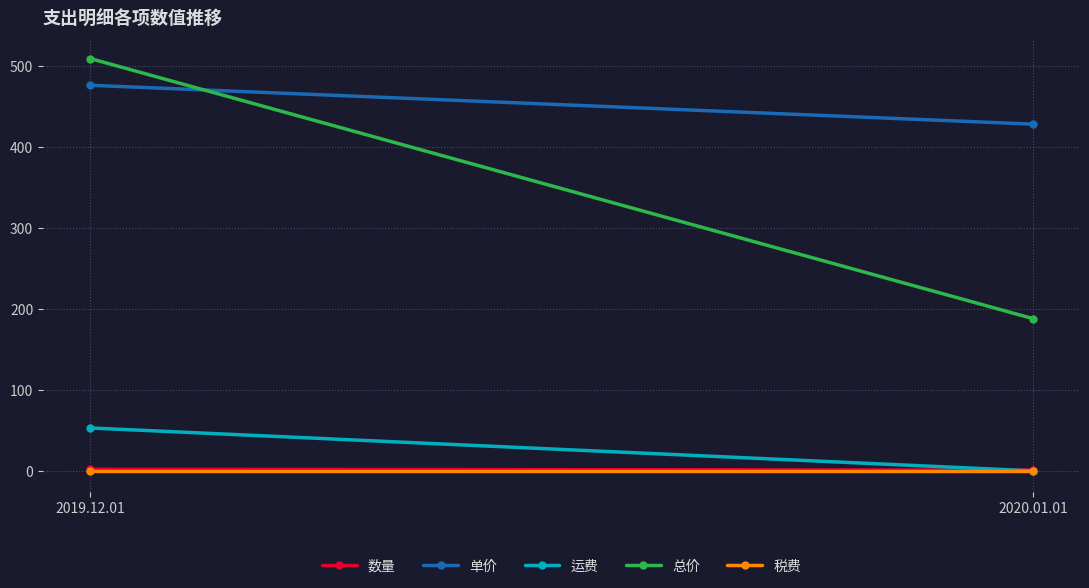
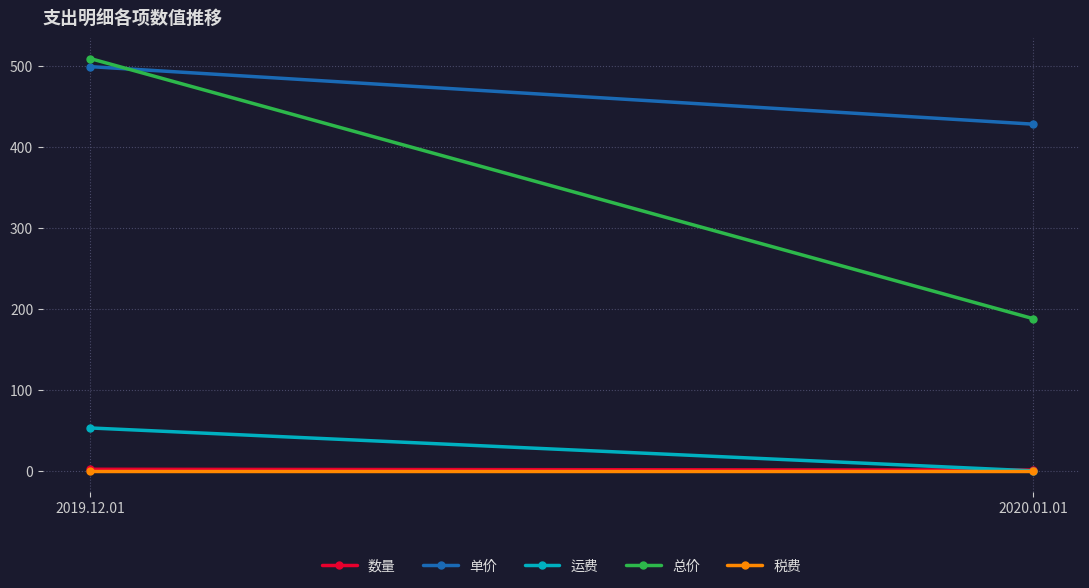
  {
    "单价": {
-     "2019.12.01": 480,
+     "2019.12.01": 500,
      "2020.01.01": 430
    },
    "运费": {
      "2019.12.01": 50
    },
    "总价": {
      "2019.12.01": 510,
      "2020.01.01": 190
    }
  }
